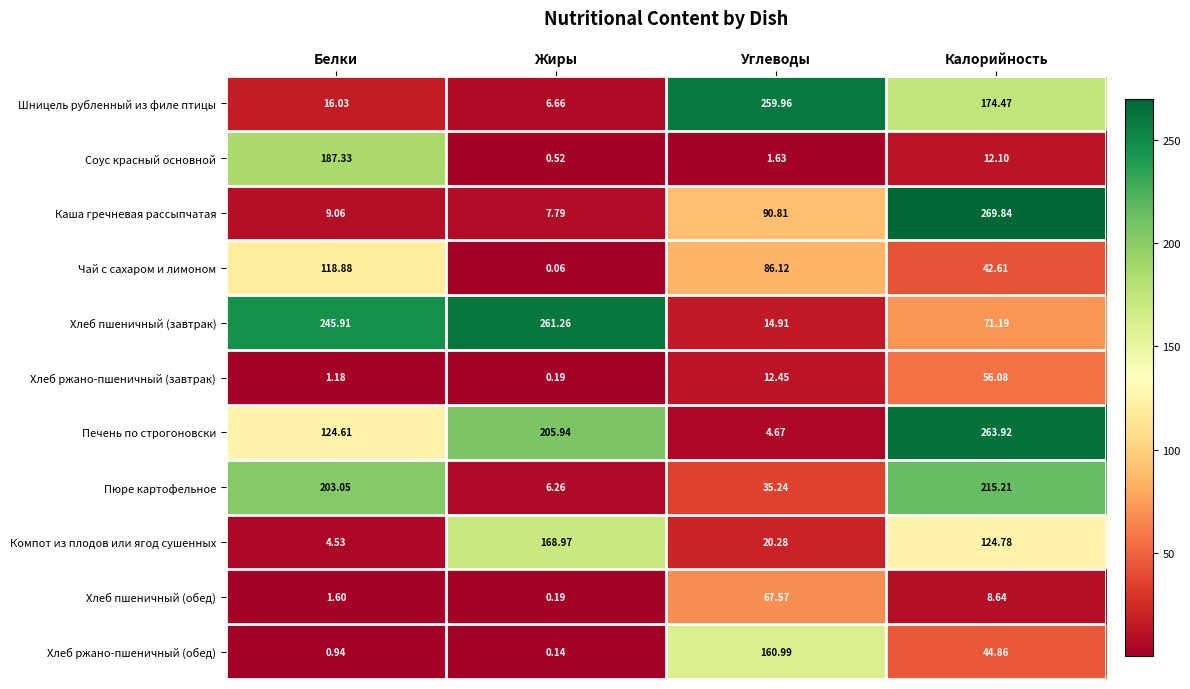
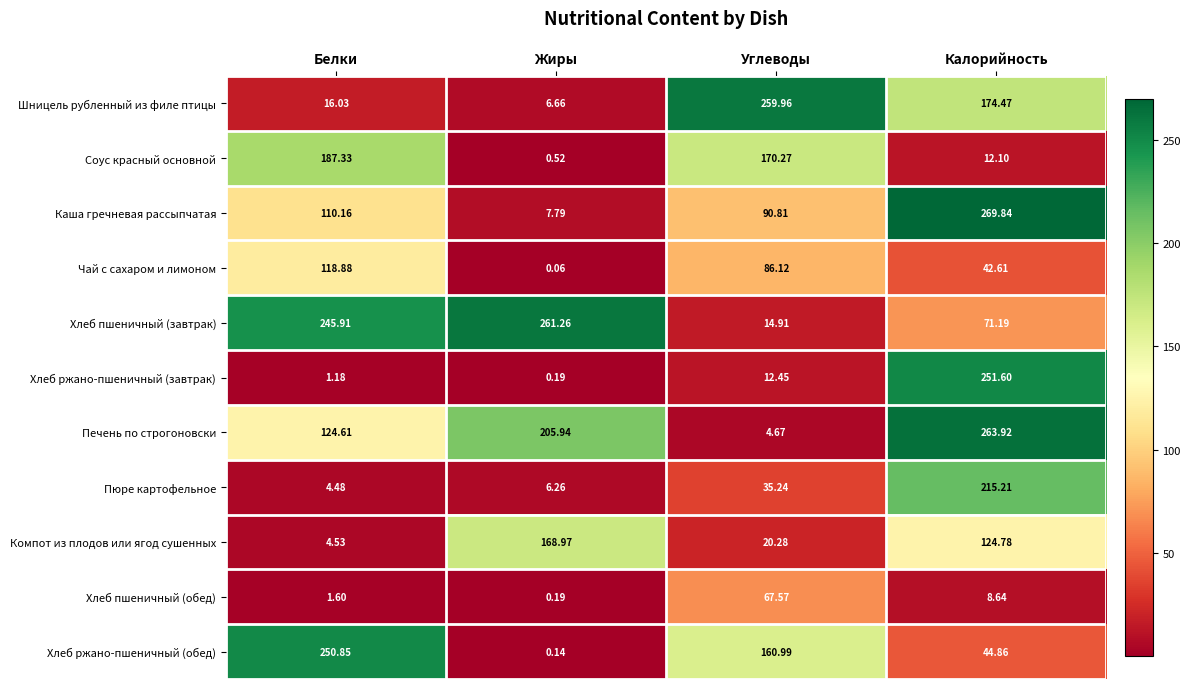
  {
    "Шницель рубленный из филе птицы": {
      "Белки": 16.03,
      "Жиры": 6.66,
      "Углеводы": 259.96,
      "Калорийность": 174.47
    },
    "Соус красный основной": {
      "Белки": 187.33,
      "Жиры": 0.52,
-     "Углеводы": 1.63,
+     "Углеводы": 170.27,
      "Калорийность": 12.10
    },
    "Каша гречневая рассыпчатая": {
-     "Белки": 9.06,
+     "Белки": 110.16,
      "Жиры": 7.79,
      "Углеводы": 90.81,
      "Калорийность": 269.84
    },
    "Чай с сахаром и лимоном": {
      "Белки": 118.88,
      "Жиры": 0.06,
      "Углеводы": 86.12,
      "Калорийность": 42.61
    },
    "Хлеб пшеничный (завтрак)": {
      "Белки": 245.91,
      "Жиры": 261.26,
      "Углеводы": 14.91,
      "Калорийность": 71.19
    },
    "Хлеб ржано-пшеничный (завтрак)": {
      "Белки": 1.18,
      "Жиры": 0.19,
      "Углеводы": 12.45,
-     "Калорийность": 56.08
+     "Калорийность": 251.60
    },
    "Печень по строгоновски": {
      "Белки": 124.61,
      "Жиры": 205.94,
      "Углеводы": 4.67,
      "Калорийность": 263.92
    },
    "Пюре картофельное": {
-     "Белки": 203.05,
+     "Белки": 4.48,
      "Жиры": 6.26,
      "Углеводы": 35.24,
      "Калорийность": 215.21
    },
    "Компот из плодов или ягод сушенных": {
      "Белки": 4.53,
      "Жиры": 168.97,
      "Углеводы": 20.28,
      "Калорийность": 124.78
    },
    "Хлеб пшеничный (обед)": {
      "Белки": 1.60,
      "Жиры": 0.19,
      "Углеводы": 67.57,
      "Калорийность": 8.64
    },
    "Хлеб ржано-пшеничный (обед)": {
-     "Белки": 0.94,
+     "Белки": 250.85,
      "Жиры": 0.14,
      "Углеводы": 160.99,
      "Калорийность": 44.86
    }
  }
